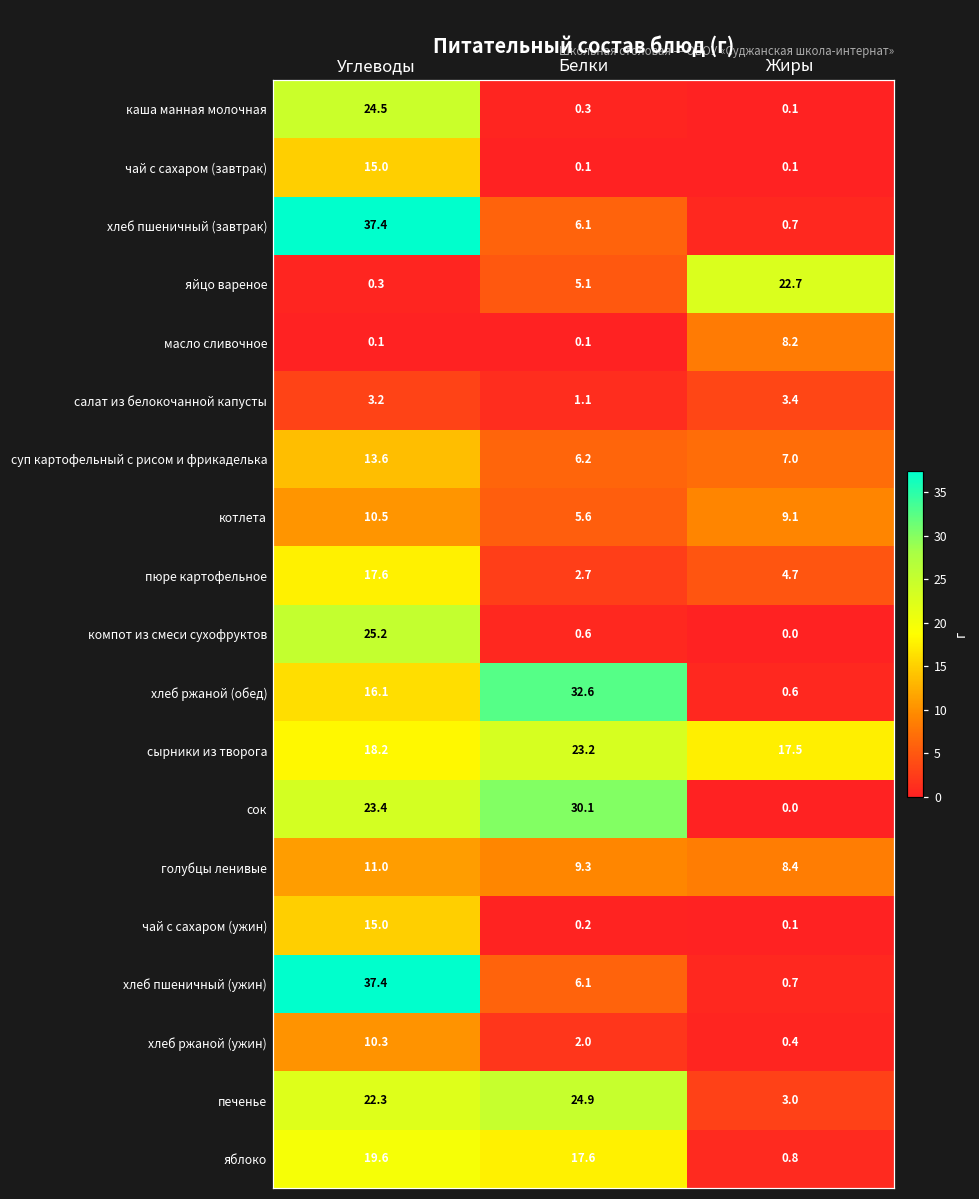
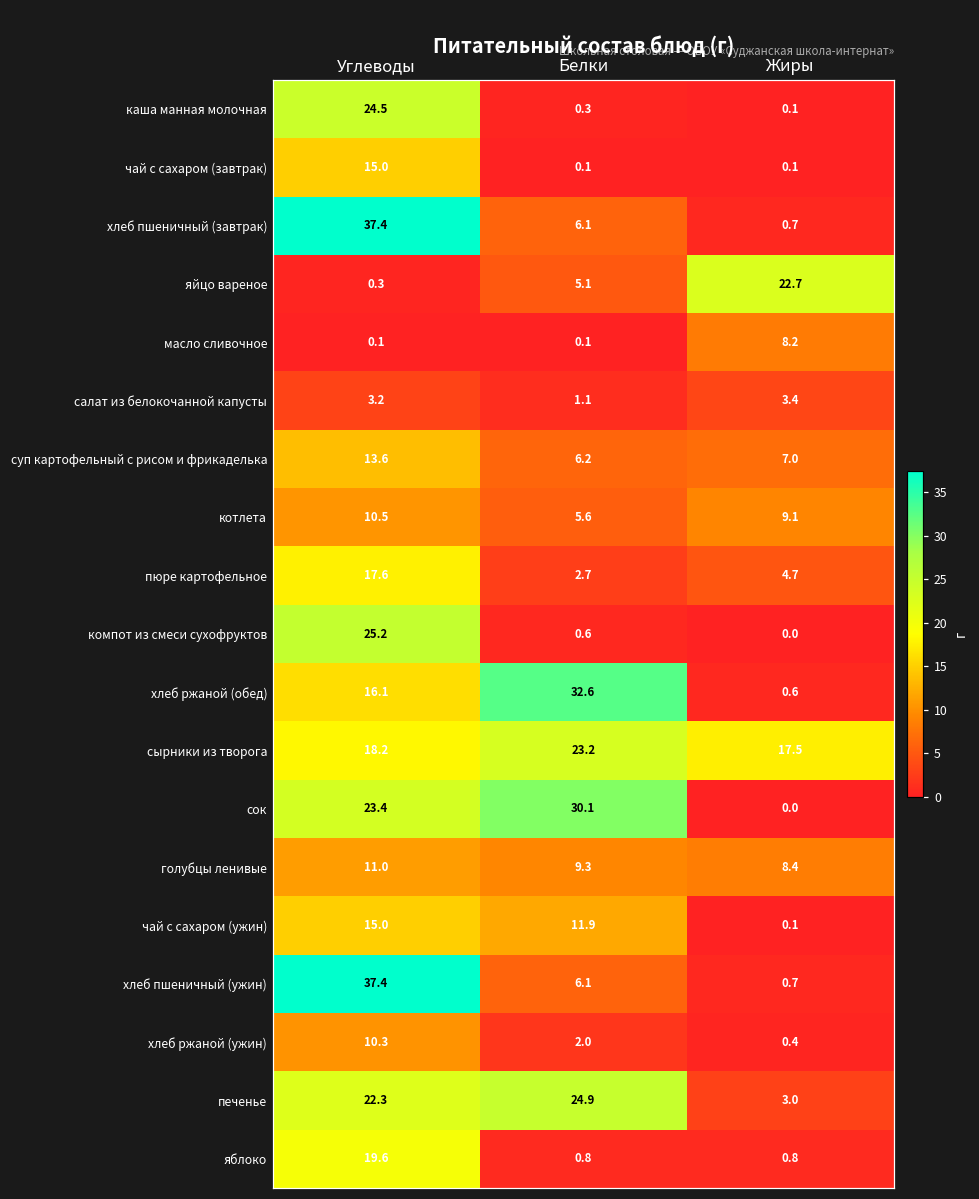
  {
    "каша манная молочная": {
      "Углеводы": 24.5,
      "Белки": 0.3,
      "Жиры": 0.1
    },
    "чай с сахаром (завтрак)": {
      "Углеводы": 15.0,
      "Белки": 0.1,
      "Жиры": 0.1
    },
    "хлеб пшеничный (завтрак)": {
      "Углеводы": 37.4,
      "Белки": 6.1,
      "Жиры": 0.7
    },
    "яйцо вареное": {
      "Углеводы": 0.3,
      "Белки": 5.1,
      "Жиры": 22.7
    },
    "масло сливочное": {
      "Углеводы": 0.1,
      "Белки": 0.1,
      "Жиры": 8.2
    },
    "салат из белокочанной капусты": {
      "Углеводы": 3.2,
      "Белки": 1.1,
      "Жиры": 3.4
    },
    "суп картофельный с рисом и фрикаделька": {
      "Углеводы": 13.6,
      "Белки": 6.2,
      "Жиры": 7.0
    },
    "котлета": {
      "Углеводы": 10.5,
      "Белки": 5.6,
      "Жиры": 9.1
    },
    "пюре картофельное": {
      "Углеводы": 17.6,
      "Белки": 2.7,
      "Жиры": 4.7
    },
    "компот из смеси сухофруктов": {
      "Углеводы": 25.2,
      "Белки": 0.6,
      "Жиры": 0.0
    },
    "хлеб ржаной (обед)": {
      "Углеводы": 16.1,
      "Белки": 32.6,
      "Жиры": 0.6
    },
    "сырники из творога": {
      "Углеводы": 18.2,
      "Белки": 23.2,
      "Жиры": 17.5
    },
    "сок": {
      "Углеводы": 23.4,
      "Белки": 30.1,
      "Жиры": 0.0
    },
    "голубцы ленивые": {
      "Углеводы": 11.0,
      "Белки": 9.3,
      "Жиры": 8.4
    },
    "чай с сахаром (ужин)": {
      "Углеводы": 15.0,
-     "Белки": 0.2,
+     "Белки": 11.9,
      "Жиры": 0.1
    },
    "хлеб пшеничный (ужин)": {
      "Углеводы": 37.4,
      "Белки": 6.1,
      "Жиры": 0.7
    },
    "хлеб ржаной (ужин)": {
      "Углеводы": 10.3,
      "Белки": 2.0,
      "Жиры": 0.4
    },
    "печенье": {
      "Углеводы": 22.3,
      "Белки": 24.9,
      "Жиры": 3.0
    },
    "яблоко": {
      "Углеводы": 19.6,
-     "Белки": 17.6,
+     "Белки": 0.8,
      "Жиры": 0.8
    }
  }
